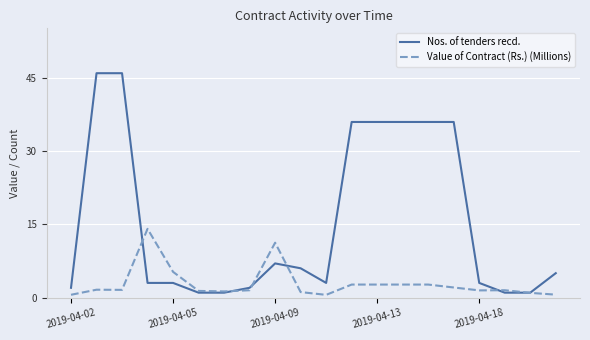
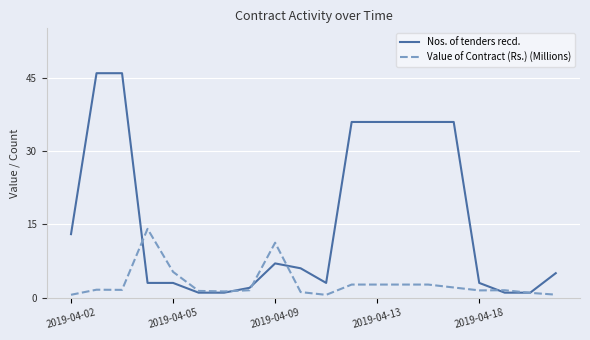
  {
    "Nos. of tenders recd.": {
-     "2019-04-02": 2,
+     "2019-04-02": 13,
      "2019-04-18": 3
    },
    "Value of Contract (Rs.) (Millions)": {
      "2019-04-02": 1,
      "2019-04-18": 1
    }
  }
